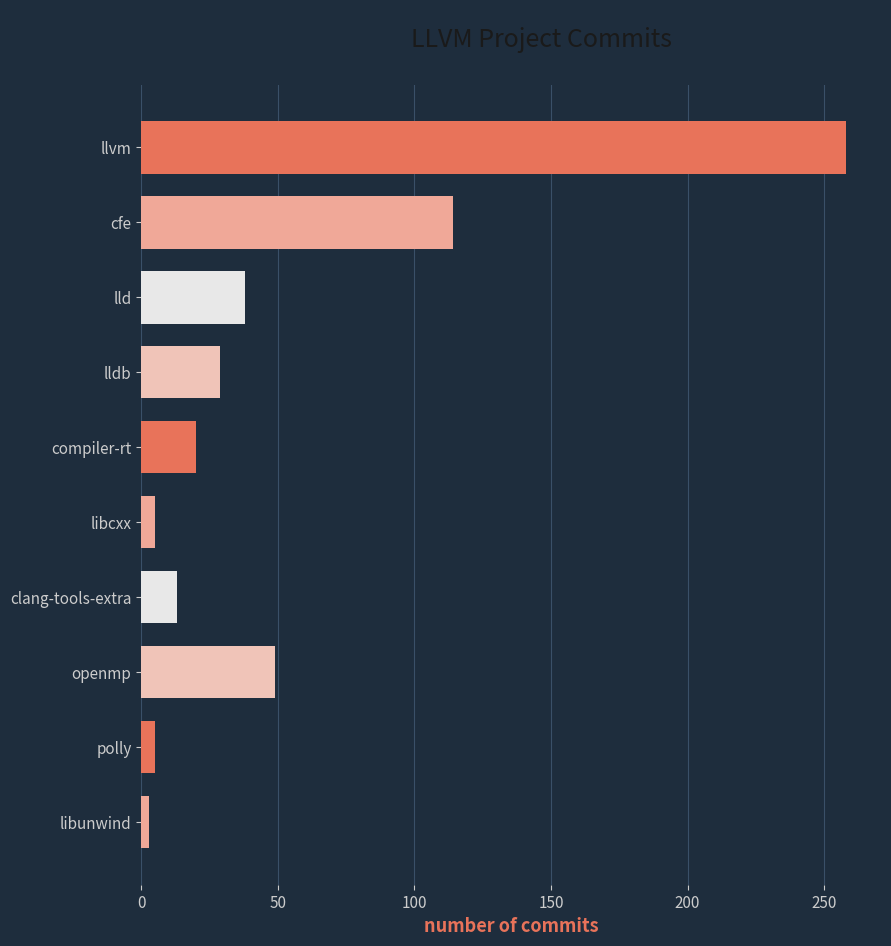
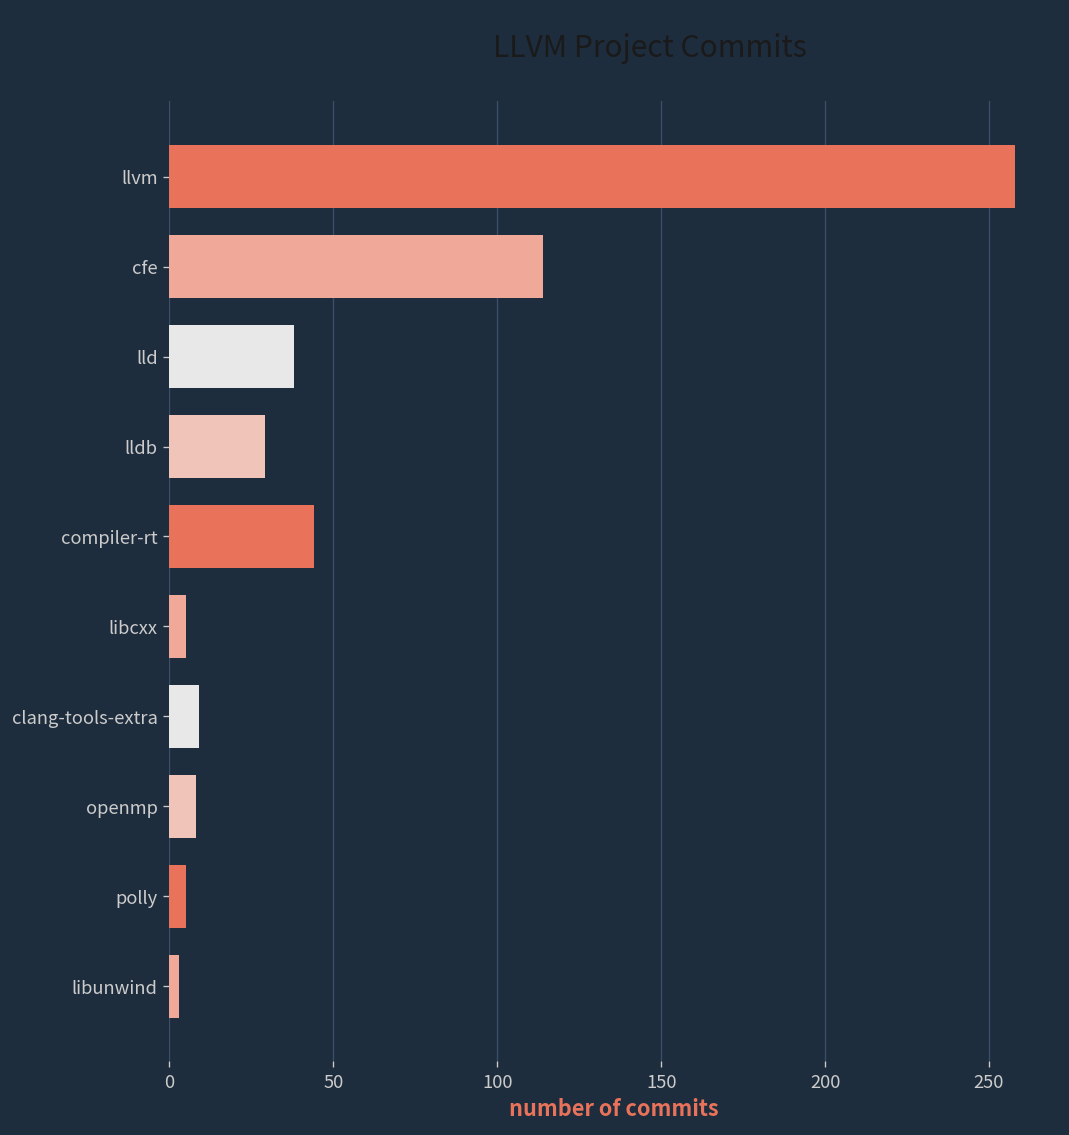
  {
    "llvm": 258,
    "cfe": 114,
    "lld": 38,
    "lldb": 29,
-   "compiler-rt": 20,
+   "compiler-rt": 44,
    "libcxx": 5,
-   "clang-tools-extra": 13,
-   "openmp": 49,
+   "clang-tools-extra": 9,
+   "openmp": 8,
    "polly": 5,
    "libunwind": 3
  }
